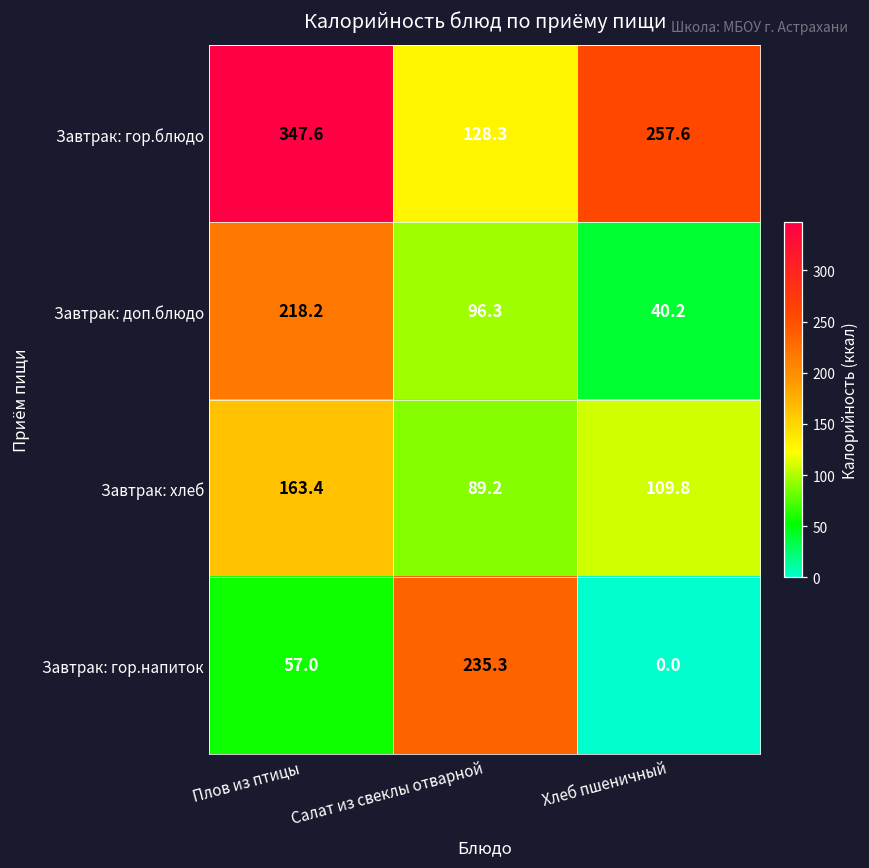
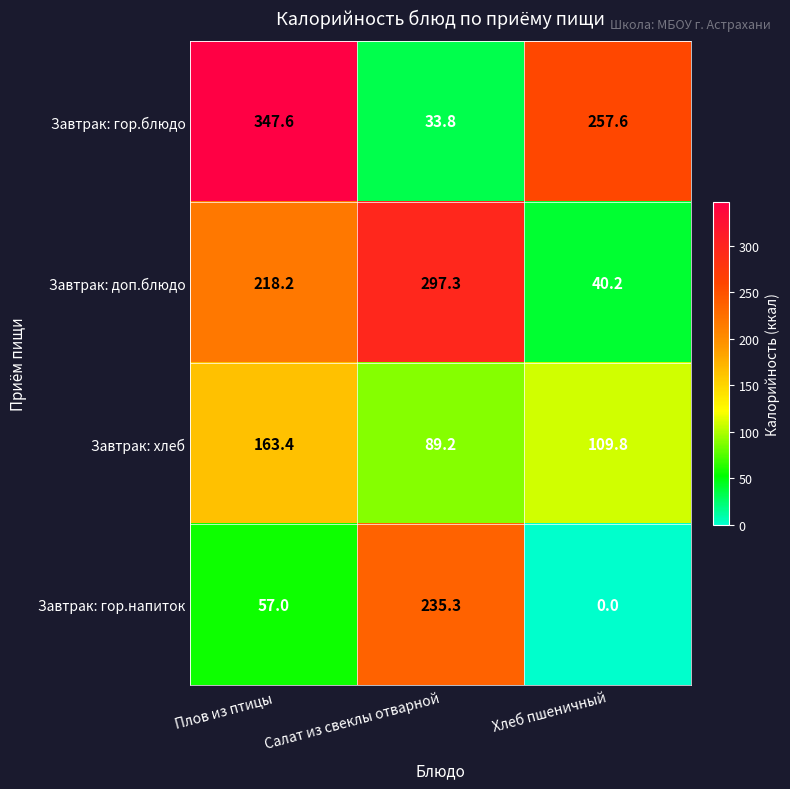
  {
    "Завтрак: гор.блюдо": {
      "Плов из птицы": 347.6,
-     "Салат из свеклы отварной": 128.3,
+     "Салат из свеклы отварной": 33.8,
      "Хлеб пшеничный": 257.6
    },
    "Завтрак: доп.блюдо": {
      "Плов из птицы": 218.2,
-     "Салат из свеклы отварной": 96.3,
+     "Салат из свеклы отварной": 297.3,
      "Хлеб пшеничный": 40.2
    },
    "Завтрак: хлеб": {
      "Плов из птицы": 163.4,
      "Салат из свеклы отварной": 89.2,
      "Хлеб пшеничный": 109.8
    },
    "Завтрак: гор.напиток": {
      "Плов из птицы": 57.0,
      "Салат из свеклы отварной": 235.3,
      "Хлеб пшеничный": 0.0
    }
  }
